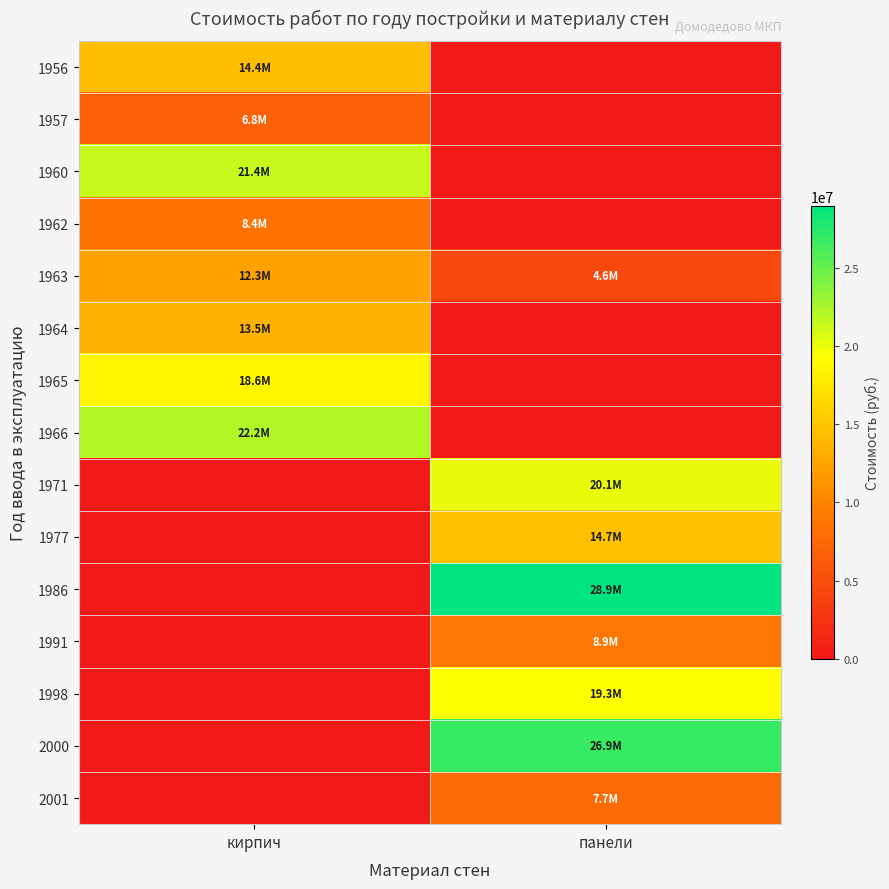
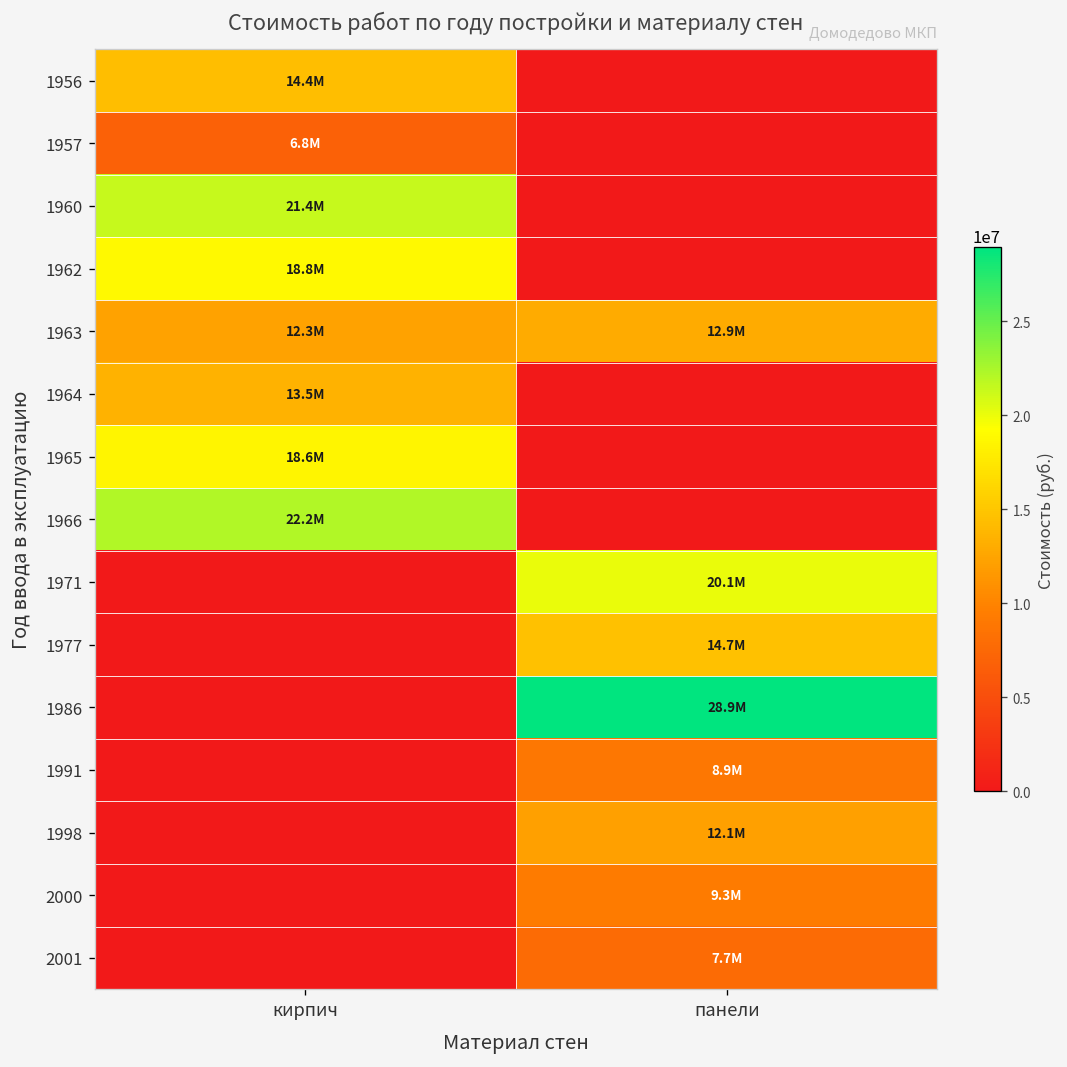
  {
    "1956": {
      "кирпич": "14.4M"
    },
    "1957": {
      "кирпич": "6.8M"
    },
    "1960": {
      "кирпич": "21.4M"
    },
    "1962": {
-     "кирпич": "8.4M"
+     "кирпич": "18.8M"
    },
    "1963": {
      "кирпич": "12.3M",
-     "панели": "4.6M"
+     "панели": "12.9M"
    },
    "1964": {
      "кирпич": "13.5M"
    },
    "1965": {
      "кирпич": "18.6M"
    },
    "1966": {
      "кирпич": "22.2M"
    },
    "1971": {
      "панели": "20.1M"
    },
    "1977": {
      "панели": "14.7M"
    },
    "1986": {
      "панели": "28.9M"
    },
    "1991": {
      "панели": "8.9M"
    },
    "1998": {
-     "панели": "19.3M"
+     "панели": "12.1M"
    },
    "2000": {
-     "панели": "26.9M"
+     "панели": "9.3M"
    },
    "2001": {
      "панели": "7.7M"
    }
  }
